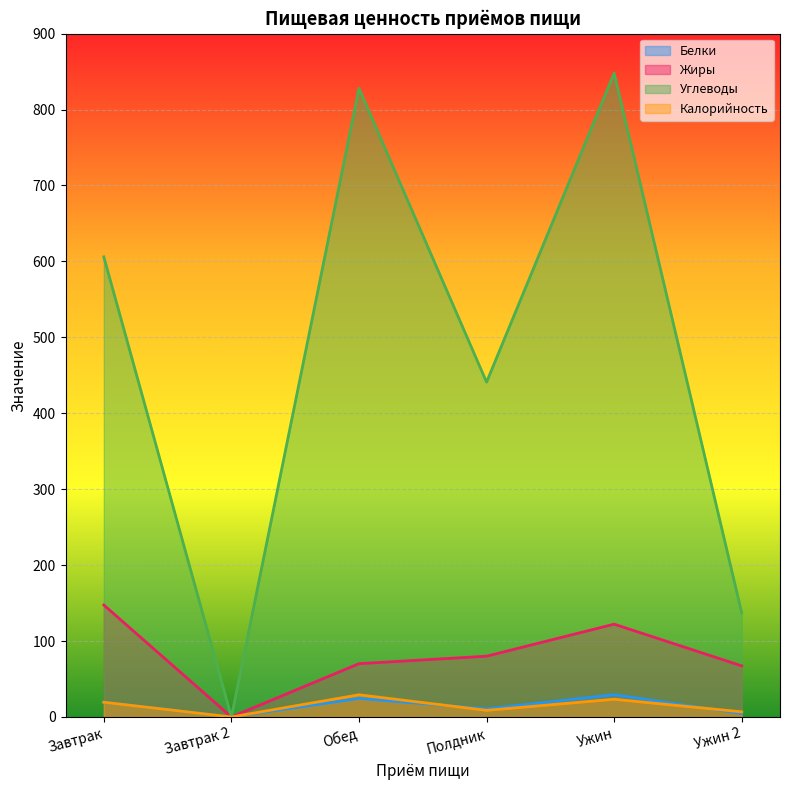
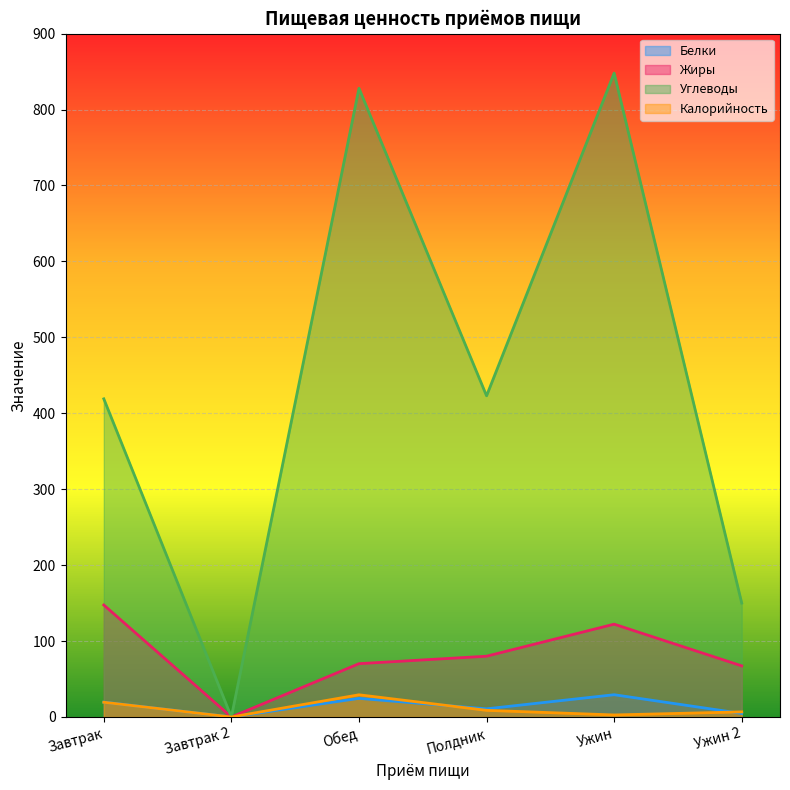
  {
    "Белки": {
      "Обед": 20,
      "Ужин": 30
    },
    "Жиры": {
      "Завтрак": 150,
      "Обед": 70,
      "Полдник": 80,
      "Ужин": 120,
      "Ужин 2": 70
    },
    "Углеводы": {
-     "Завтрак": 610,
+     "Завтрак": 420,
      "Обед": 830,
-     "Полдник": 440,
+     "Полдник": 420,
      "Ужин": 850,
-     "Ужин 2": 140
+     "Ужин 2": 150
    },
    "Калорийность": {
      "Обед": 30,
-     "Ужин": 20
+     "Ужин": 0
    }
  }
